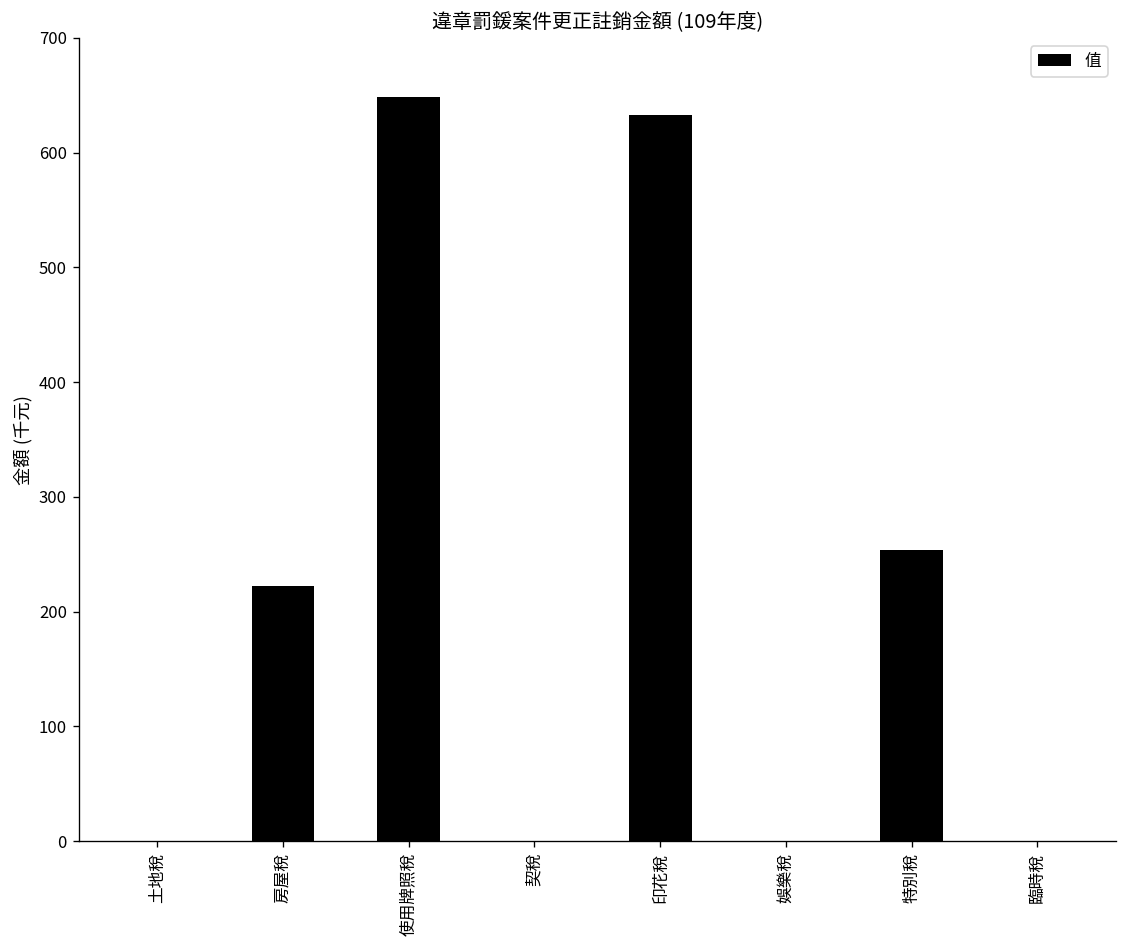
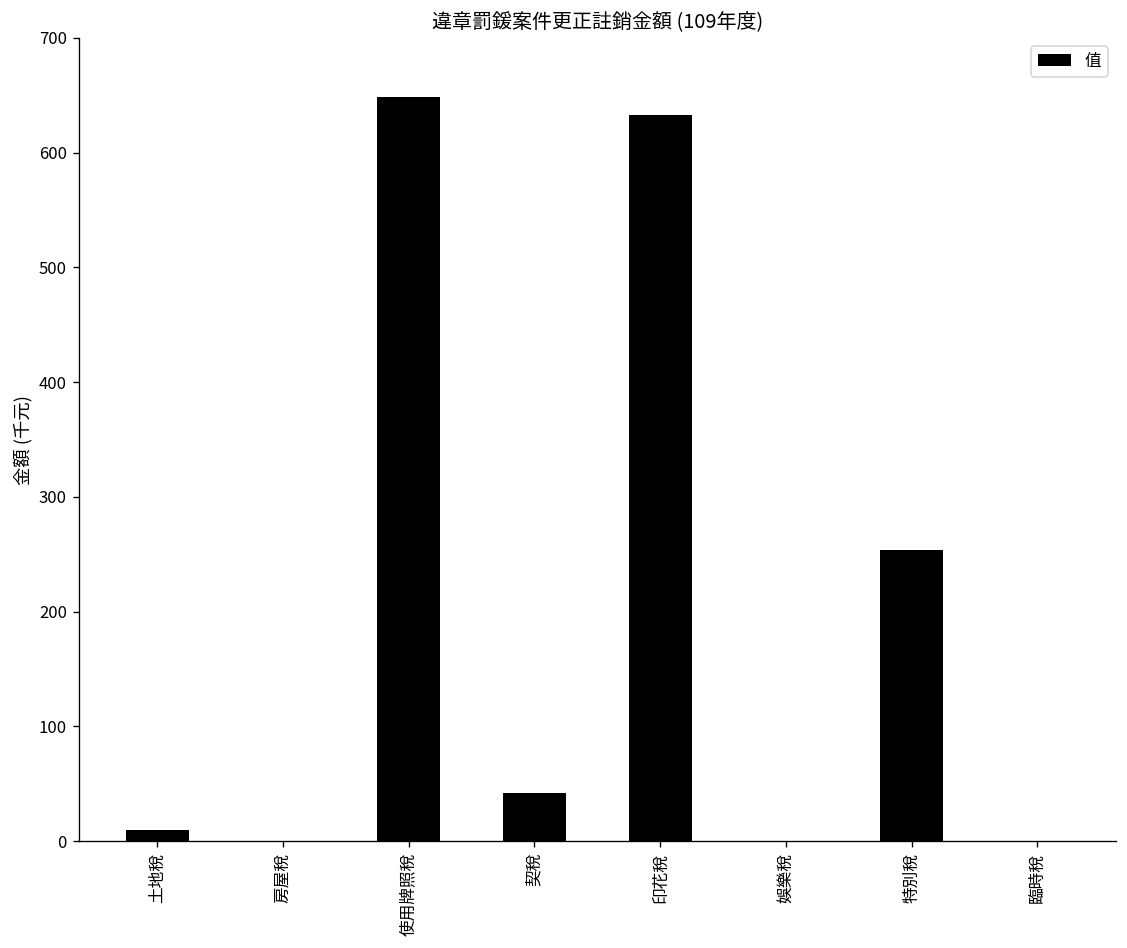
  {
-   "土地稅": 0,
-   "房屋稅": 220,
+   "土地稅": 10,
+   "房屋稅": 0,
    "使用牌照稅": 650,
-   "契稅": 0,
+   "契稅": 40,
    "印花稅": 630,
    "娛樂稅": 0,
    "特別稅": 250,
    "臨時稅": 0
  }
